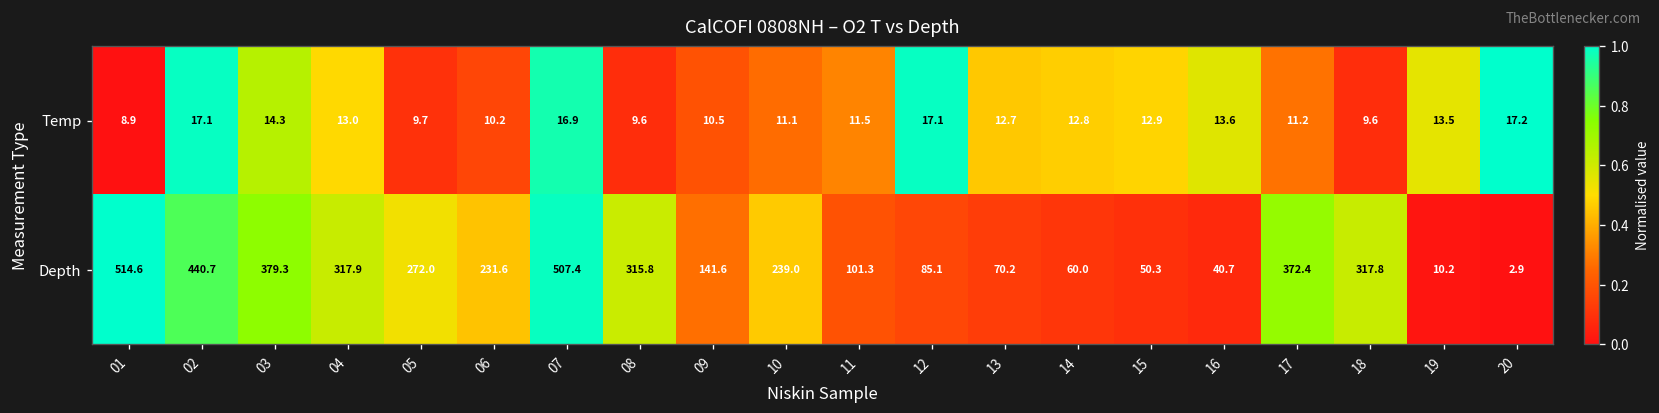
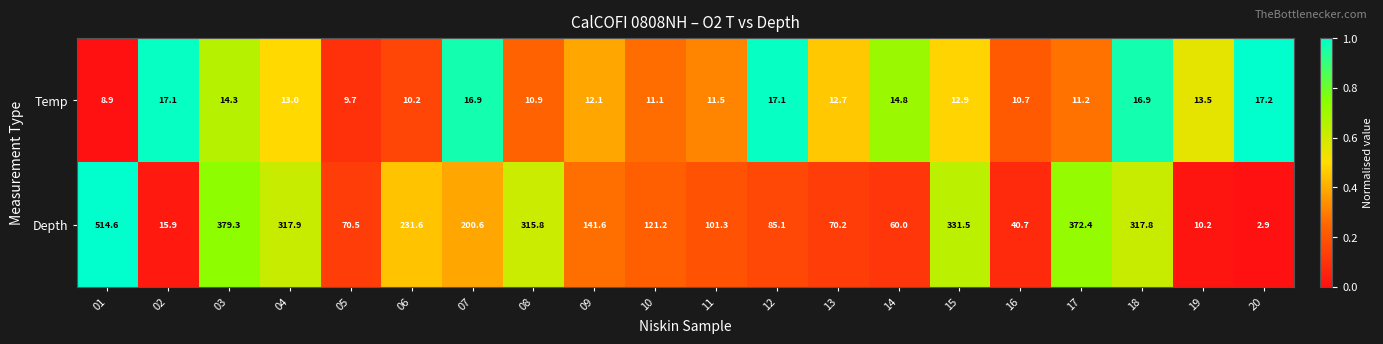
  {
    "Temp": {
      "01": 8.9,
      "02": 17.1,
      "03": 14.3,
      "04": 13.0,
      "05": 9.7,
      "06": 10.2,
      "07": 16.9,
-     "08": 9.6,
-     "09": 10.5,
+     "08": 10.9,
+     "09": 12.1,
      "10": 11.1,
      "11": 11.5,
      "12": 17.1,
      "13": 12.7,
-     "14": 12.8,
+     "14": 14.8,
      "15": 12.9,
-     "16": 13.6,
+     "16": 10.7,
      "17": 11.2,
-     "18": 9.6,
+     "18": 16.9,
      "19": 13.5,
      "20": 17.2
    },
    "Depth": {
      "01": 514.6,
-     "02": 440.7,
+     "02": 15.9,
      "03": 379.3,
      "04": 317.9,
-     "05": 272.0,
+     "05": 70.5,
      "06": 231.6,
-     "07": 507.4,
+     "07": 200.6,
      "08": 315.8,
      "09": 141.6,
-     "10": 239.0,
+     "10": 121.2,
      "11": 101.3,
      "12": 85.1,
      "13": 70.2,
      "14": 60.0,
-     "15": 50.3,
+     "15": 331.5,
      "16": 40.7,
      "17": 372.4,
      "18": 317.8,
      "19": 10.2,
      "20": 2.9
    }
  }
